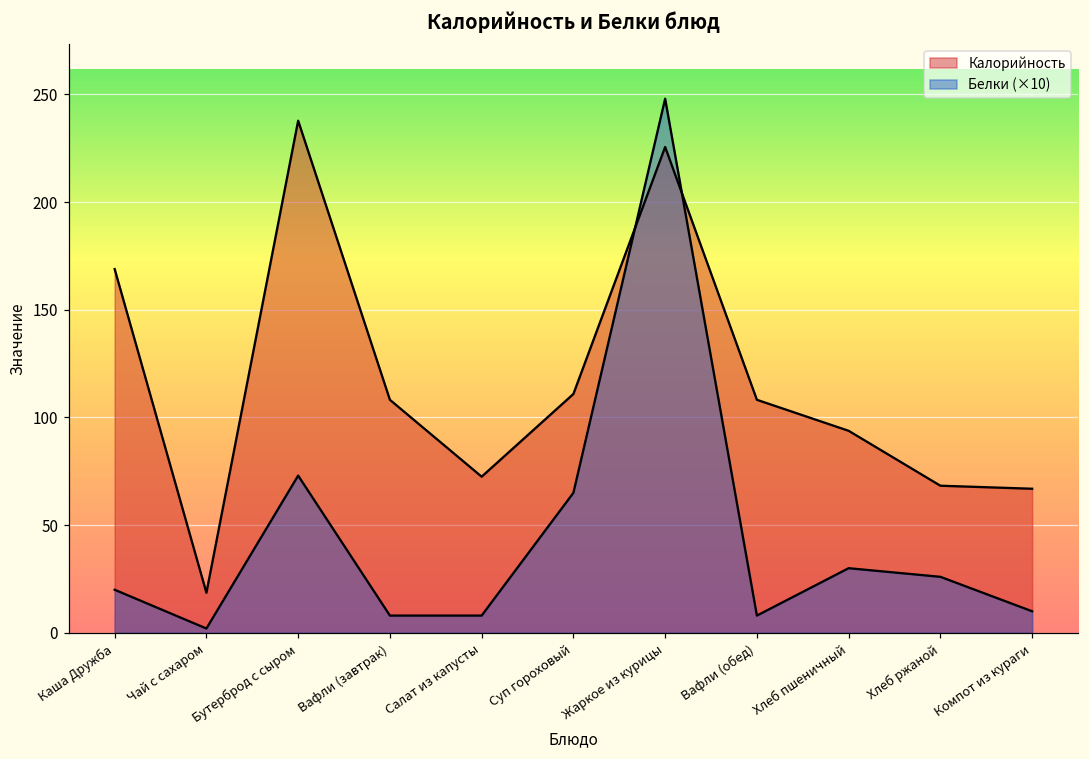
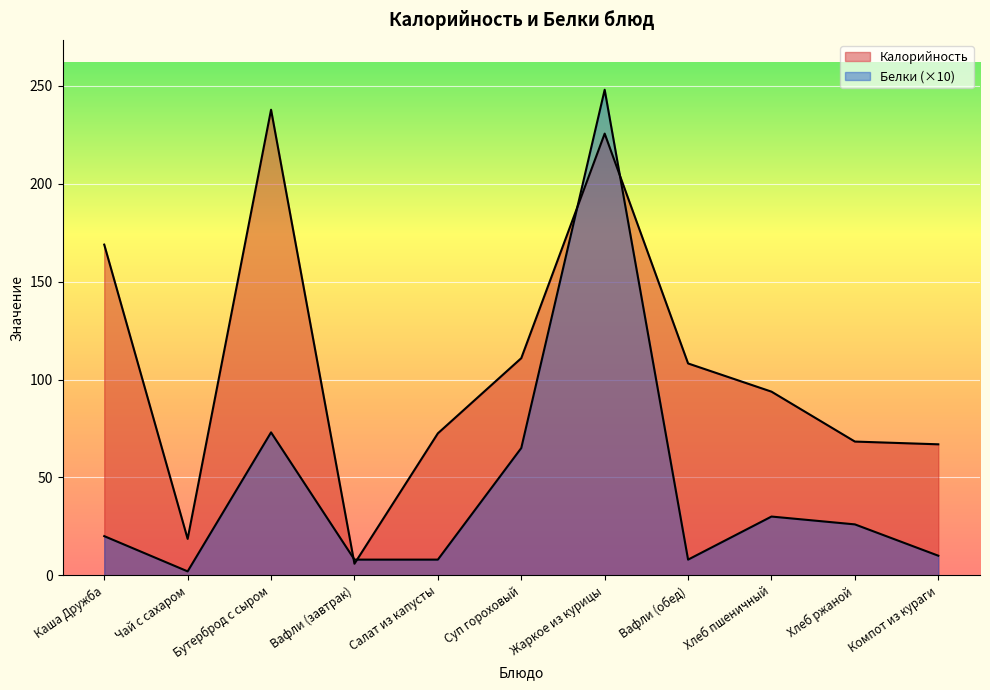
  {
    "Калорийность": {
      "Каша Дружба": 169,
      "Чай с сахаром": 19,
      "Бутерброд с сыром": 238,
-     "Вафли (завтрак)": 108,
+     "Вафли (завтрак)": 6,
      "Салат из капусты": 73,
      "Суп гороховый": 111,
      "Жаркое из курицы": 226,
      "Вафли (обед)": 108,
      "Хлеб пшеничный": 94,
      "Хлеб ржаной": 68,
      "Компот из кураги": 67
    },
    "Белки (×10)": {
      "Каша Дружба": 20,
      "Чай с сахаром": 2,
      "Бутерброд с сыром": 73,
      "Вафли (завтрак)": 8,
      "Салат из капусты": 8,
      "Суп гороховый": 65,
      "Жаркое из курицы": 248,
      "Вафли (обед)": 8,
      "Хлеб пшеничный": 30,
      "Хлеб ржаной": 26,
      "Компот из кураги": 10
    }
  }
